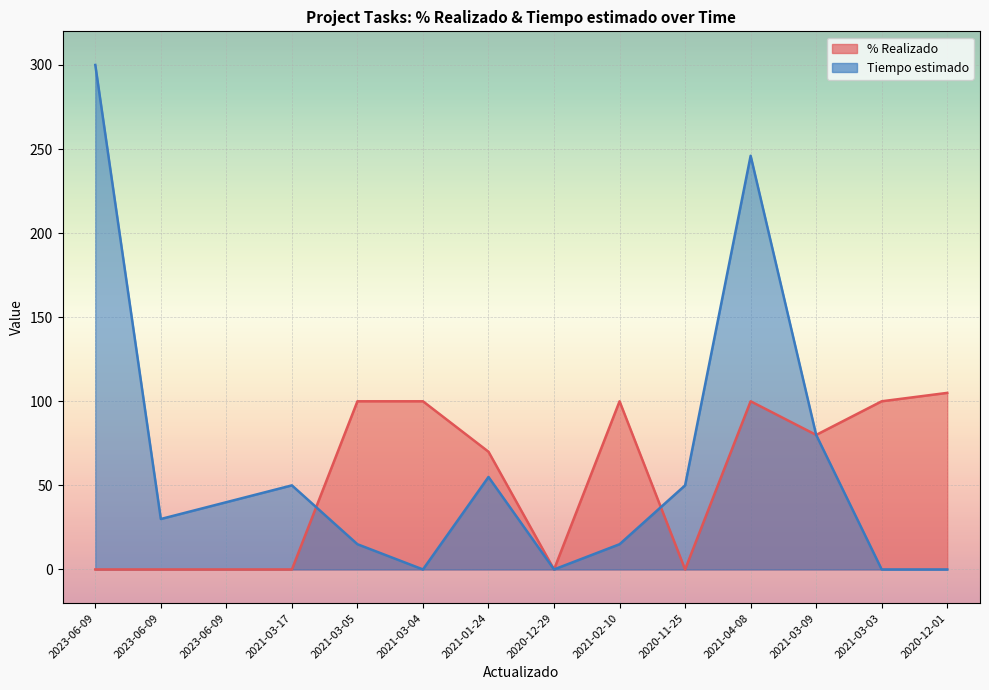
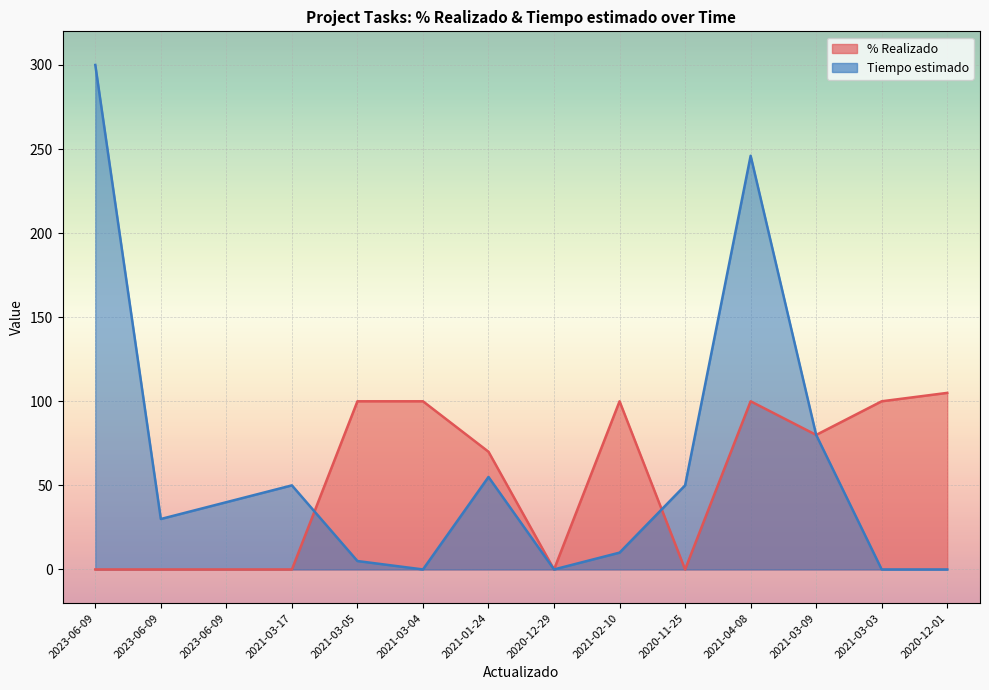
  {
    "% Realizado": {
      "2021-03-17": 0,
      "2021-03-05": 100,
      "2021-03-04": 100,
      "2021-01-24": 70,
      "2021-02-10": 100,
      "2020-11-25": 0,
      "2021-04-08": 100,
      "2021-03-03": 100,
      "2020-12-01": 105
    },
    "Tiempo estimado": {
      "2021-03-17": 50,
-     "2021-03-05": 15,
+     "2021-03-05": 5,
      "2021-03-04": 0,
      "2021-01-24": 55,
-     "2021-02-10": 15,
+     "2021-02-10": 10,
      "2020-11-25": 50,
      "2021-04-08": 246,
      "2021-03-03": 0,
      "2020-12-01": 0
    }
  }
